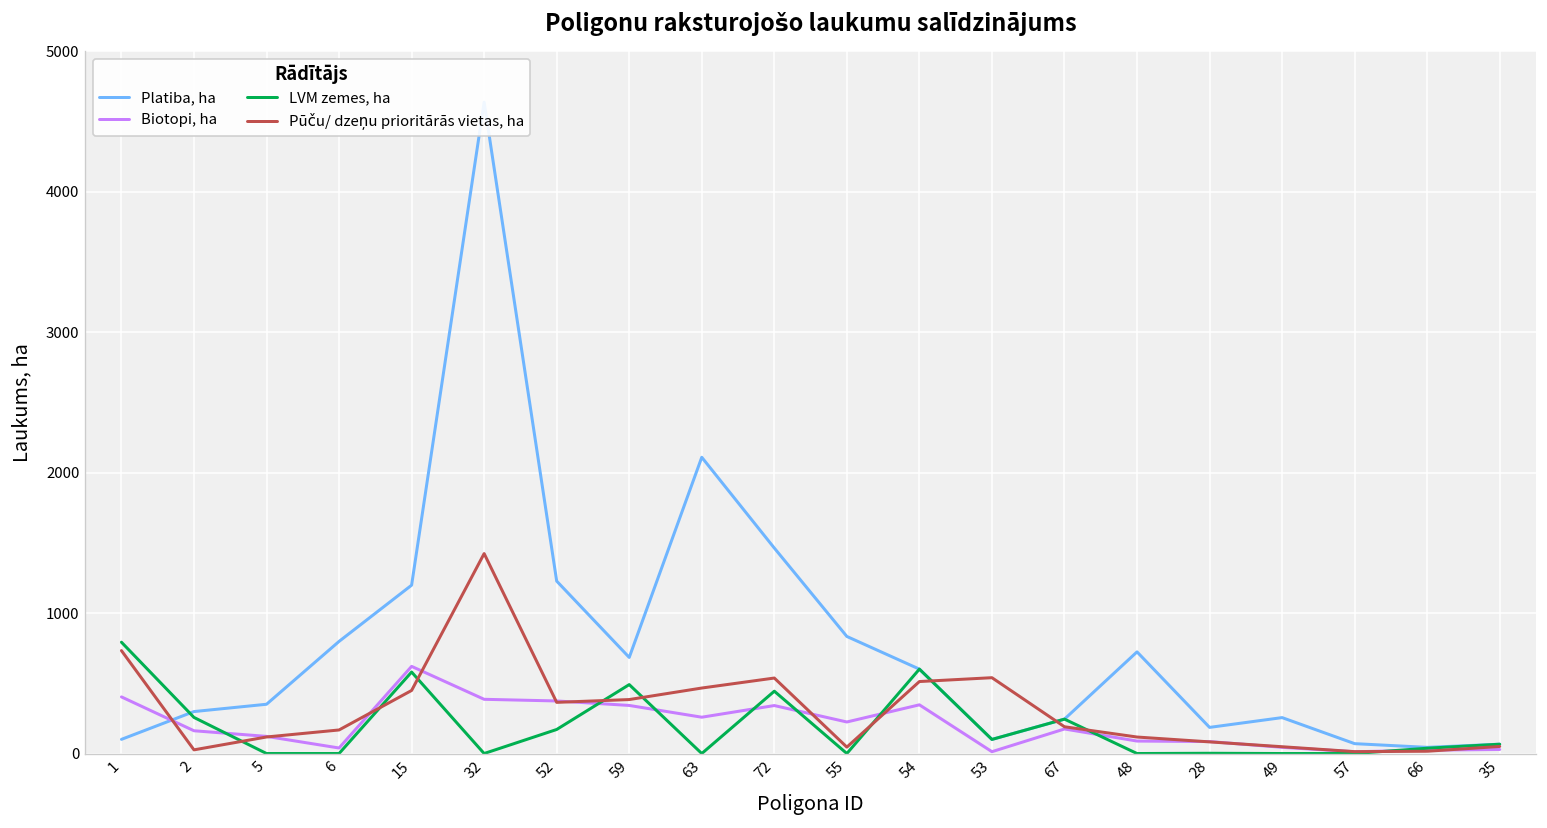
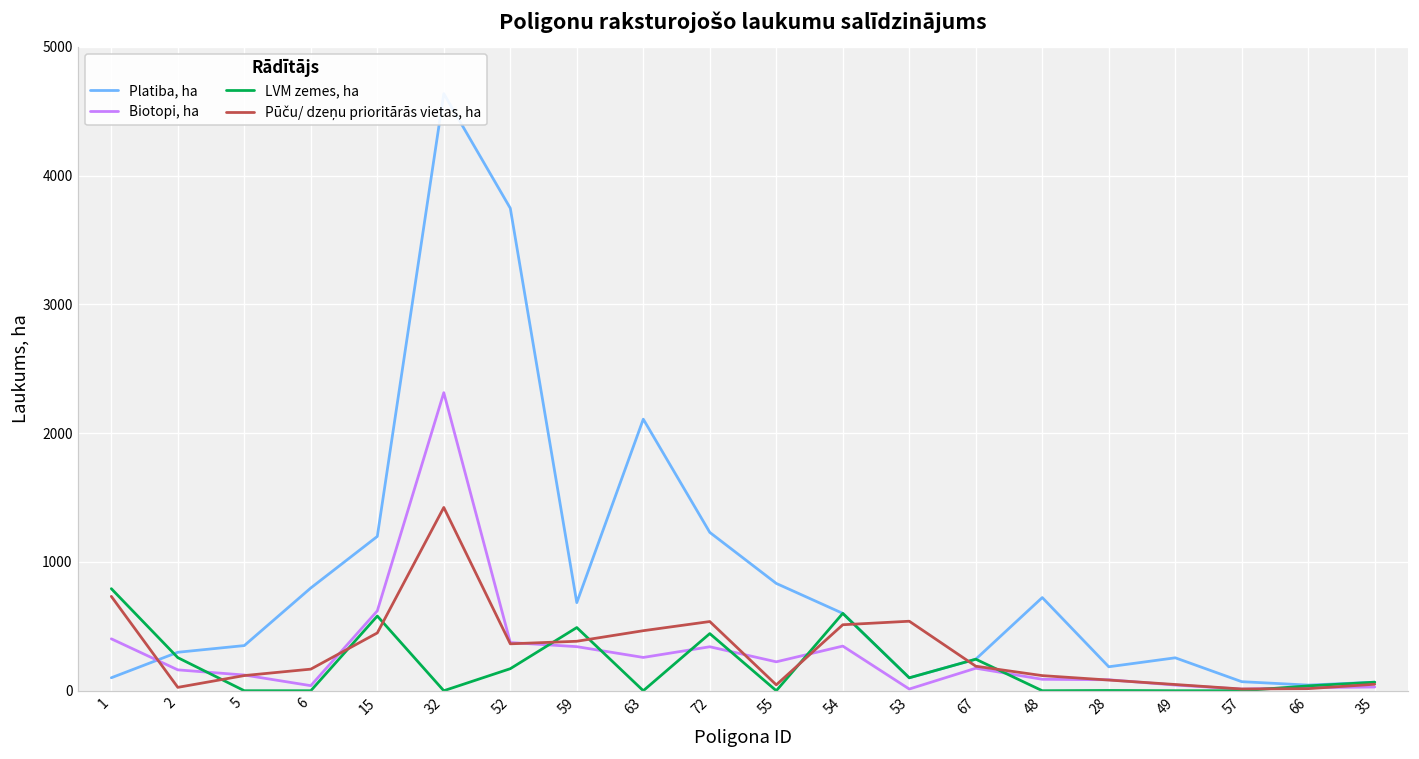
  {
    "Platiba, ha": {
      "1": 100,
      "2": 300,
      "5": 350,
      "6": 800,
      "15": 1200,
-     "52": 1230,
+     "52": 3750,
      "59": 680,
      "63": 2110,
-     "72": 1460,
+     "72": 1230,
      "55": 830,
      "48": 720,
      "28": 190,
      "49": 260,
      "57": 70
    },
    "Biotopi, ha": {
      "1": 400,
      "2": 160,
      "6": 40,
      "15": 620,
-     "32": 390,
+     "32": 2310,
      "59": 340,
      "63": 260,
      "72": 340,
      "55": 220,
      "54": 350,
      "53": 10,
      "48": 90,
      "35": 30
    },
    "LVM zemes, ha": {
      "1": 790,
      "2": 260,
      "5": 0,
      "6": 0,
      "15": 580,
      "32": 0,
      "52": 170,
      "59": 490,
      "63": 0,
      "72": 440,
      "55": 0,
      "48": 0,
      "28": 0,
      "49": 0
    },
    "Pūču/ dzeņu prioritārās vietas, ha": {
      "1": 730,
      "2": 30,
      "6": 170,
      "15": 450,
      "32": 1420,
      "59": 380,
      "63": 470,
      "72": 540,
      "55": 50,
      "54": 510,
      "53": 540,
      "48": 120
    }
  }
